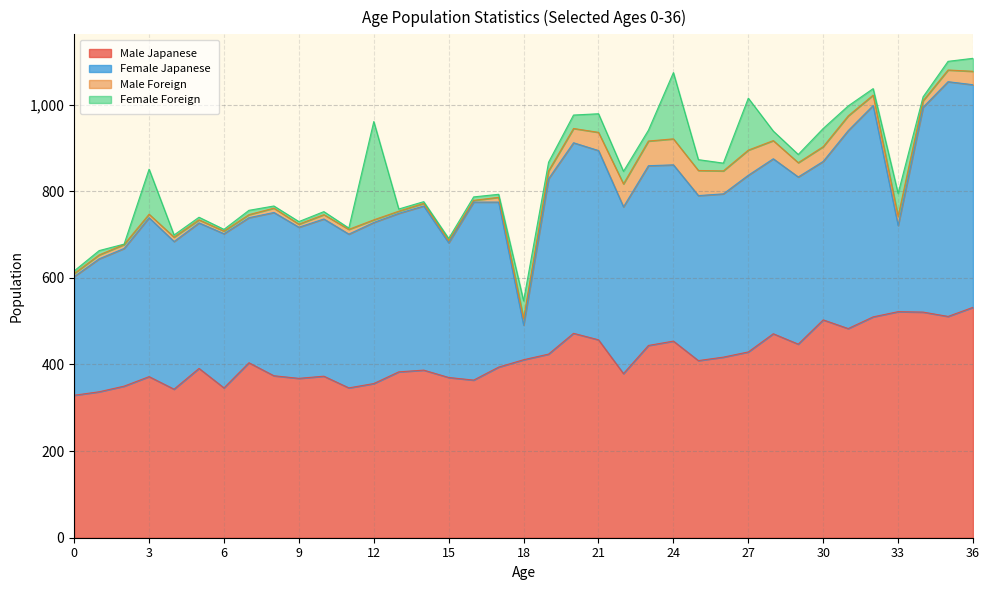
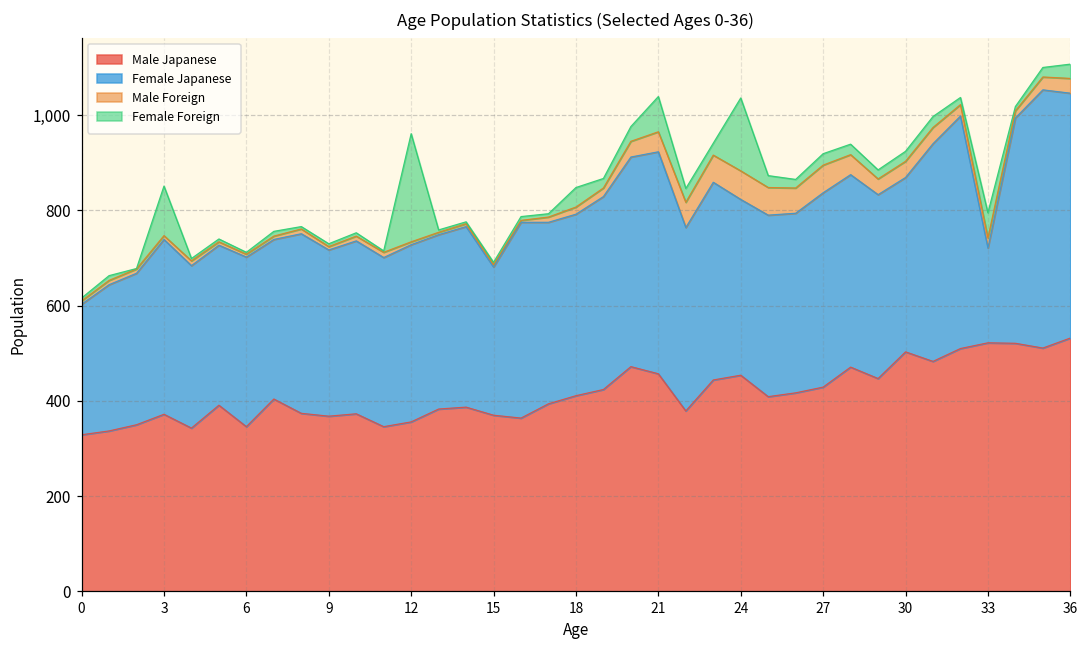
  {
    "Female Japanese": {
      "0": 270,
      "3": 370,
      "6": 360,
      "9": 350,
      "12": 370,
-     "18": 80,
-     "21": 440,
-     "24": 410,
+     "18": 380,
+     "21": 470,
+     "24": 370,
      "27": 410,
      "30": 370,
      "33": 200,
      "36": 510
    },
    "Female Foreign": {
      "0": 10,
      "3": 100,
      "9": 10,
      "12": 230,
      "18": 40,
-     "21": 40,
+     "21": 70,
      "24": 150,
-     "27": 120,
-     "30": 40,
+     "27": 20,
+     "30": 20,
      "33": 50,
      "36": 30
    }
  }
